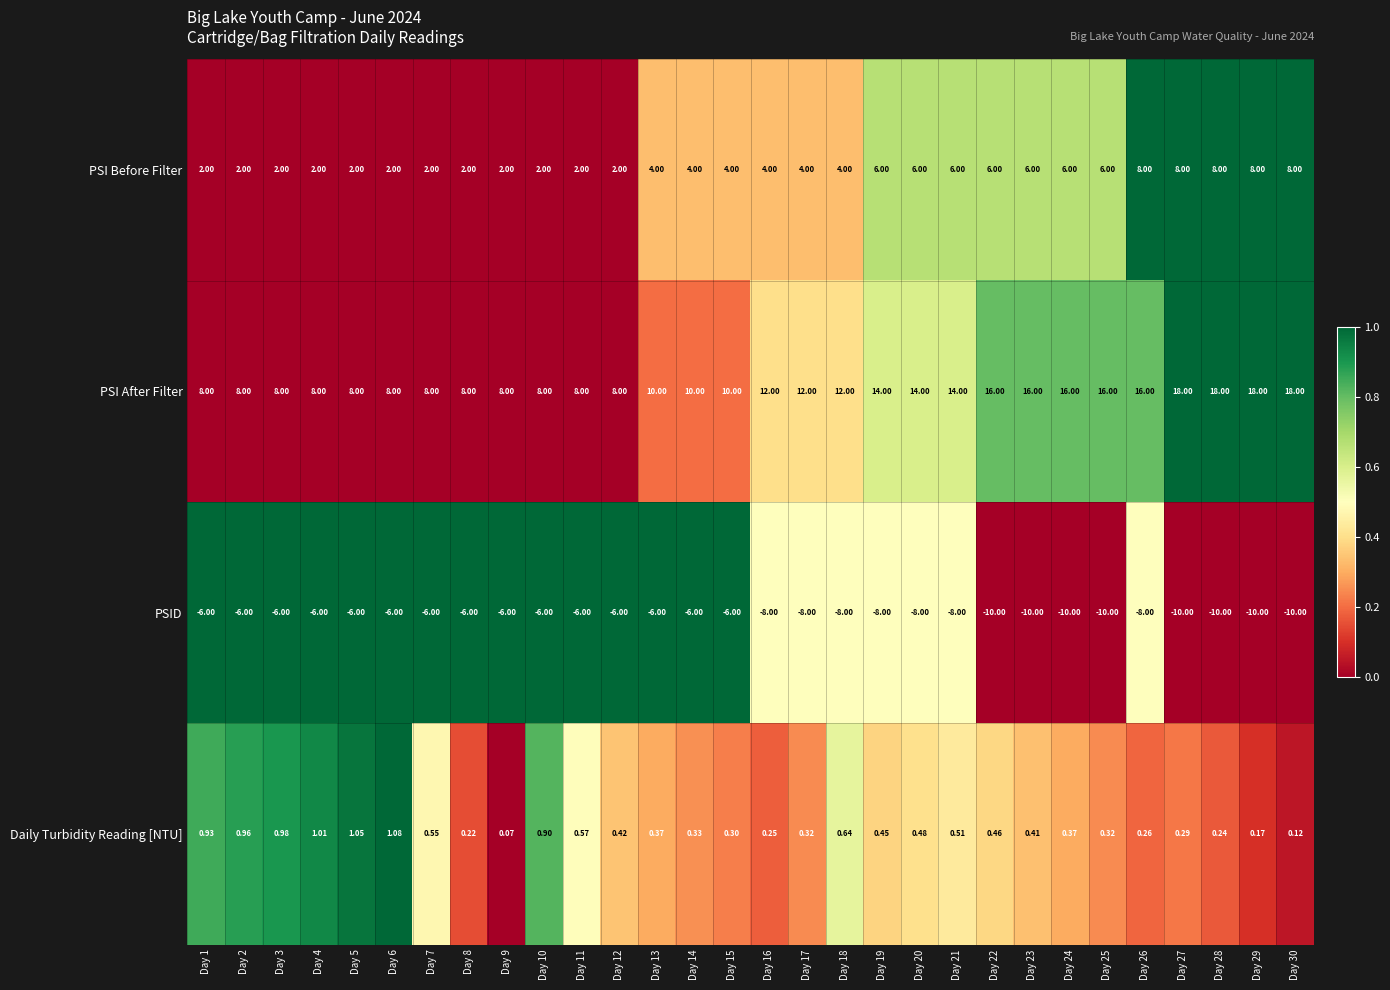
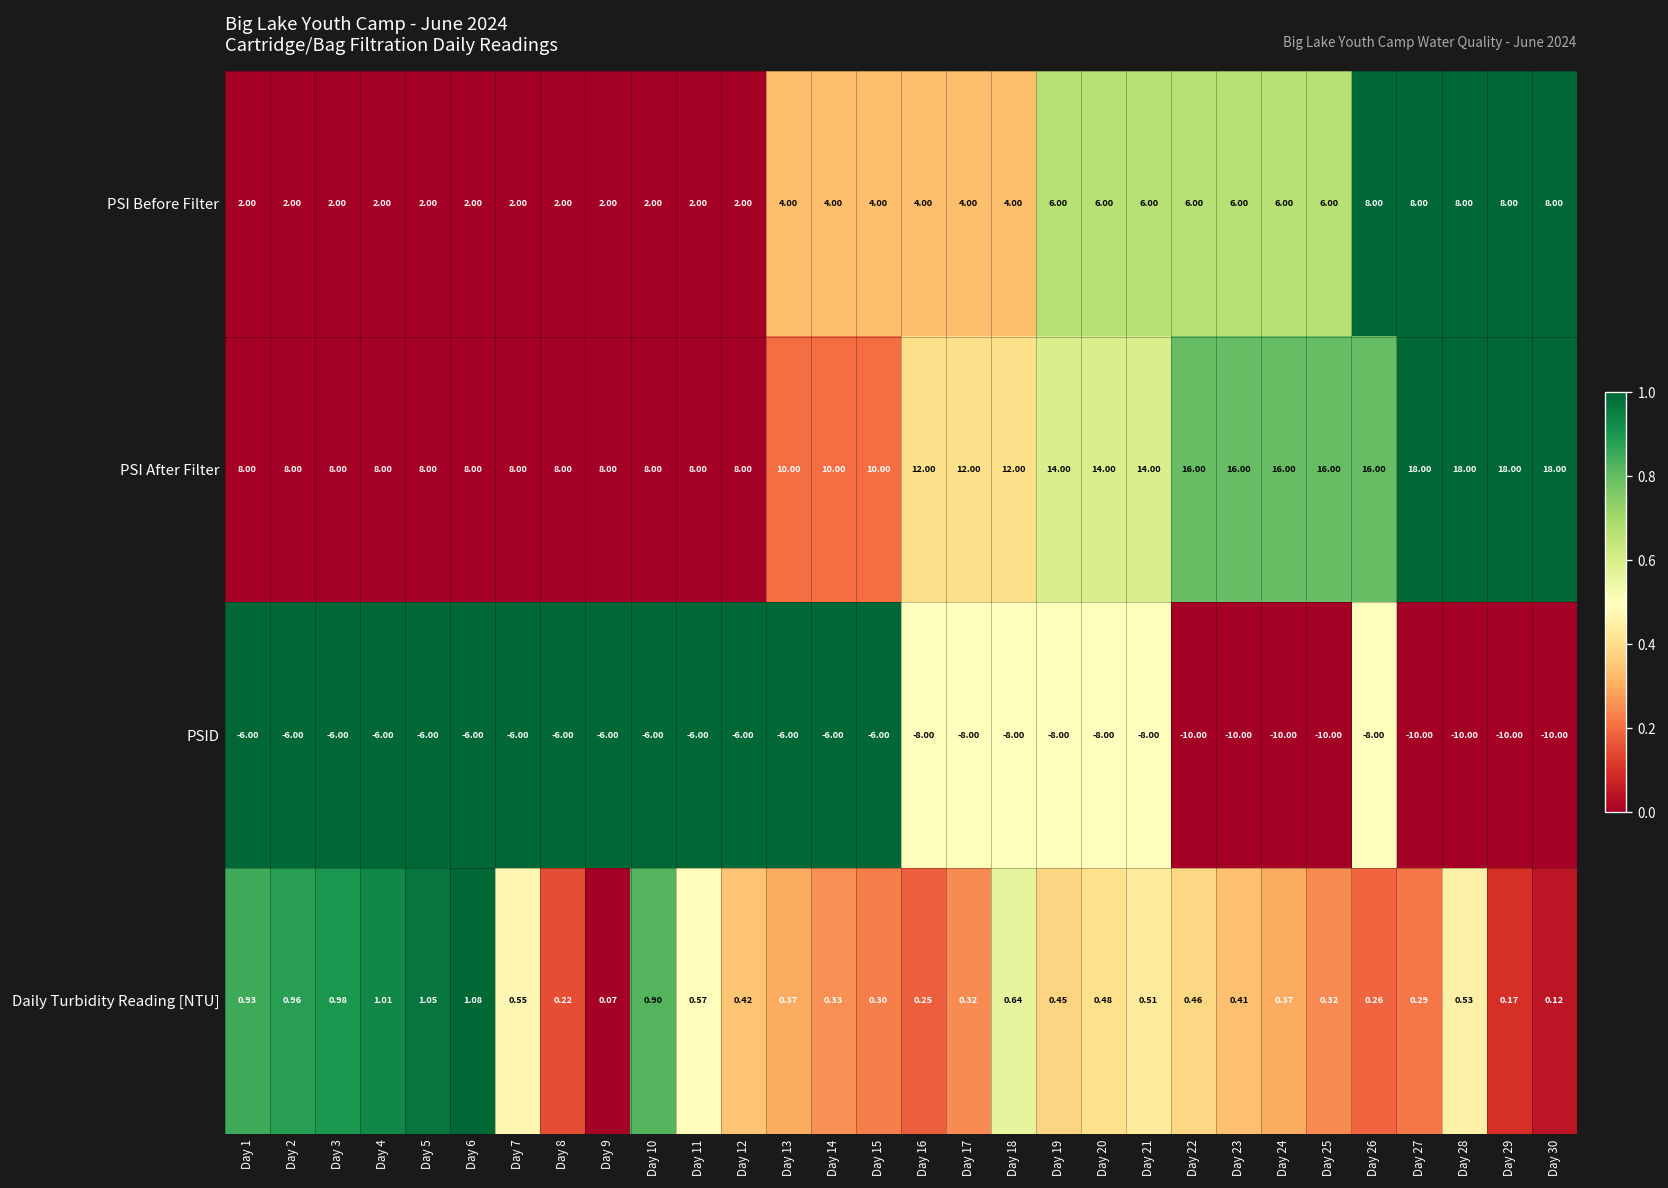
  {
    "PSI Before Filter": {
      "Day 1": 2.00,
      "Day 2": 2.00,
      "Day 3": 2.00,
      "Day 4": 2.00,
      "Day 5": 2.00,
      "Day 6": 2.00,
      "Day 7": 2.00,
      "Day 8": 2.00,
      "Day 9": 2.00,
      "Day 10": 2.00,
      "Day 11": 2.00,
      "Day 12": 2.00,
      "Day 13": 4.00,
      "Day 14": 4.00,
      "Day 15": 4.00,
      "Day 16": 4.00,
      "Day 17": 4.00,
      "Day 18": 4.00,
      "Day 19": 6.00,
      "Day 20": 6.00,
      "Day 21": 6.00,
      "Day 22": 6.00,
      "Day 23": 6.00,
      "Day 24": 6.00,
      "Day 25": 6.00,
      "Day 26": 8.00,
      "Day 27": 8.00,
      "Day 28": 8.00,
      "Day 29": 8.00,
      "Day 30": 8.00
    },
    "PSI After Filter": {
      "Day 1": 8.00,
      "Day 2": 8.00,
      "Day 3": 8.00,
      "Day 4": 8.00,
      "Day 5": 8.00,
      "Day 6": 8.00,
      "Day 7": 8.00,
      "Day 8": 8.00,
      "Day 9": 8.00,
      "Day 10": 8.00,
      "Day 11": 8.00,
      "Day 12": 8.00,
      "Day 13": 10.00,
      "Day 14": 10.00,
      "Day 15": 10.00,
      "Day 16": 12.00,
      "Day 17": 12.00,
      "Day 18": 12.00,
      "Day 19": 14.00,
      "Day 20": 14.00,
      "Day 21": 14.00,
      "Day 22": 16.00,
      "Day 23": 16.00,
      "Day 24": 16.00,
      "Day 25": 16.00,
      "Day 26": 16.00,
      "Day 27": 18.00,
      "Day 28": 18.00,
      "Day 29": 18.00,
      "Day 30": 18.00
    },
    "PSID": {
      "Day 1": -6.00,
      "Day 2": -6.00,
      "Day 3": -6.00,
      "Day 4": -6.00,
      "Day 5": -6.00,
      "Day 6": -6.00,
      "Day 7": -6.00,
      "Day 8": -6.00,
      "Day 9": -6.00,
      "Day 10": -6.00,
      "Day 11": -6.00,
      "Day 12": -6.00,
      "Day 13": -6.00,
      "Day 14": -6.00,
      "Day 15": -6.00,
      "Day 16": -8.00,
      "Day 17": -8.00,
      "Day 18": -8.00,
      "Day 19": -8.00,
      "Day 20": -8.00,
      "Day 21": -8.00,
      "Day 22": -10.00,
      "Day 23": -10.00,
      "Day 24": -10.00,
      "Day 25": -10.00,
      "Day 26": -8.00,
      "Day 27": -10.00,
      "Day 28": -10.00,
      "Day 29": -10.00,
      "Day 30": -10.00
    },
    "Daily Turbidity Reading [NTU]": {
      "Day 1": 0.93,
      "Day 2": 0.96,
      "Day 3": 0.98,
      "Day 4": 1.01,
      "Day 5": 1.05,
      "Day 6": 1.08,
      "Day 7": 0.55,
      "Day 8": 0.22,
      "Day 9": 0.07,
      "Day 10": 0.90,
      "Day 11": 0.57,
      "Day 12": 0.42,
      "Day 13": 0.37,
      "Day 14": 0.33,
      "Day 15": 0.30,
      "Day 16": 0.25,
      "Day 17": 0.32,
      "Day 18": 0.64,
      "Day 19": 0.45,
      "Day 20": 0.48,
      "Day 21": 0.51,
      "Day 22": 0.46,
      "Day 23": 0.41,
      "Day 24": 0.37,
      "Day 25": 0.32,
      "Day 26": 0.26,
      "Day 27": 0.29,
-     "Day 28": 0.24,
+     "Day 28": 0.53,
      "Day 29": 0.17,
      "Day 30": 0.12
    }
  }
